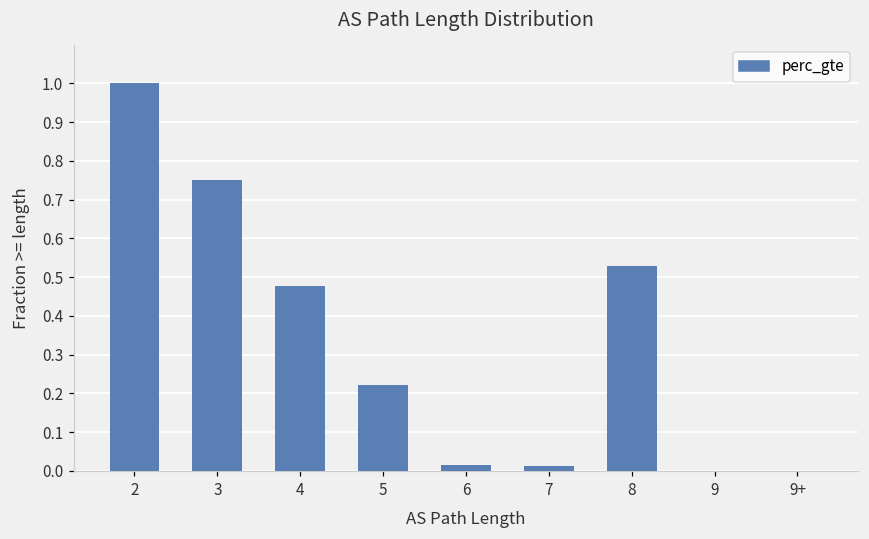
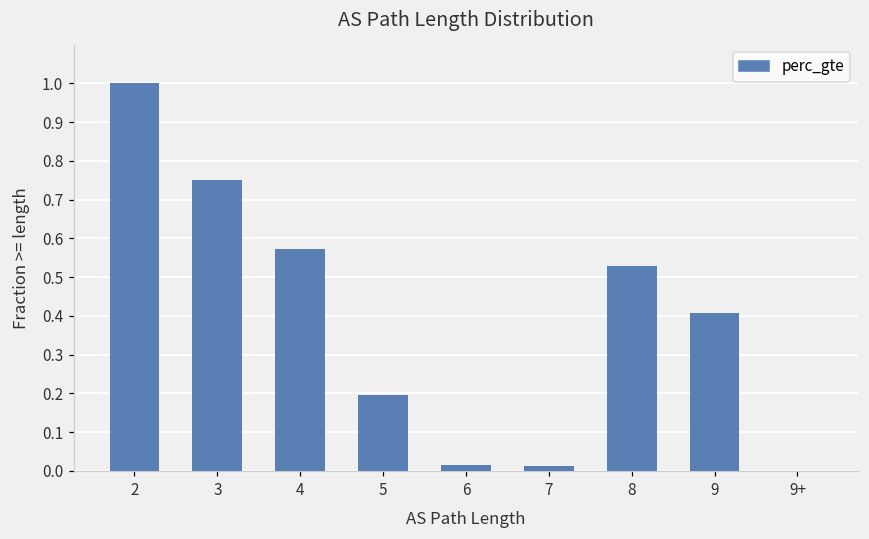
  {
    "2": 1.00,
    "3": 0.75,
-   "4": 0.48,
-   "5": 0.22,
+   "4": 0.57,
+   "5": 0.19,
    "6": 0.01,
    "7": 0.01,
    "8": 0.53,
-   "9": 0.00,
+   "9": 0.41,
    "9+": 0.00
  }
